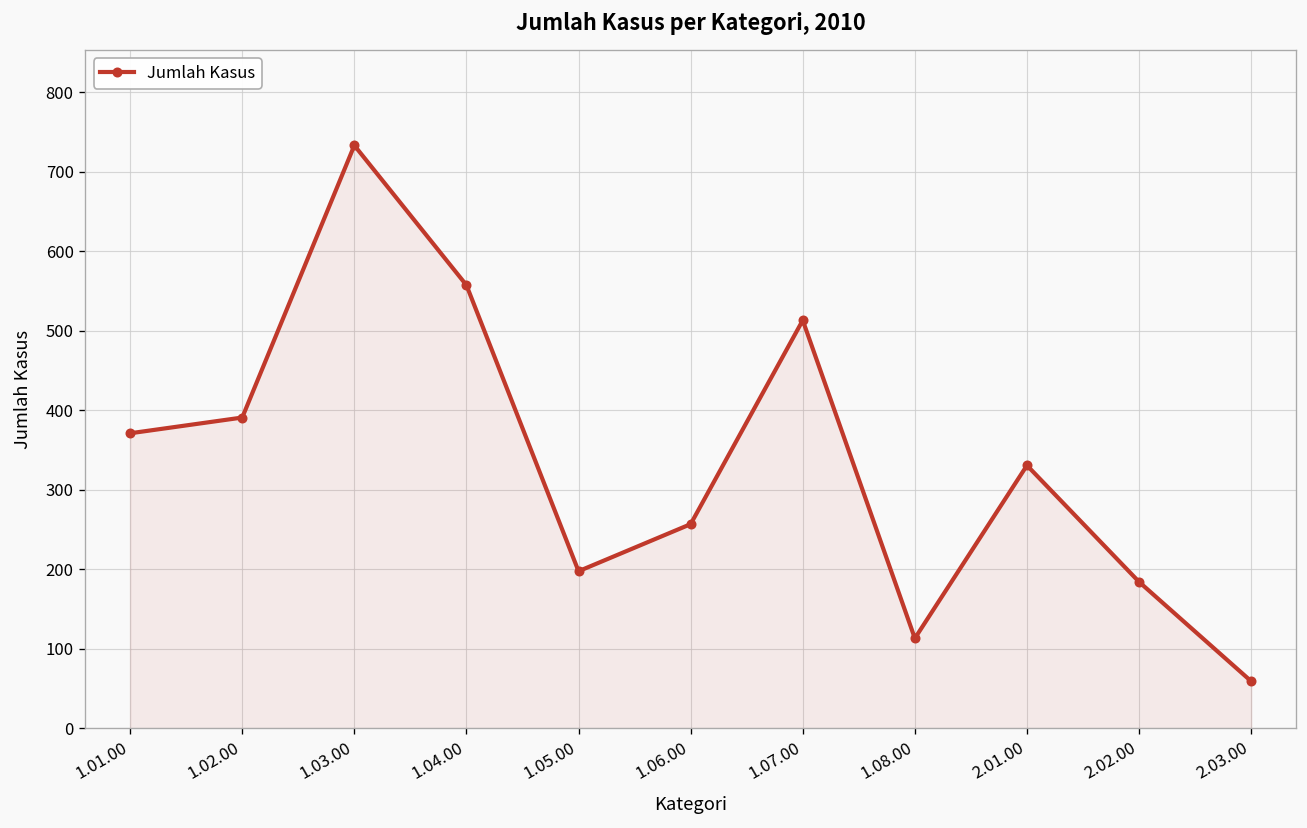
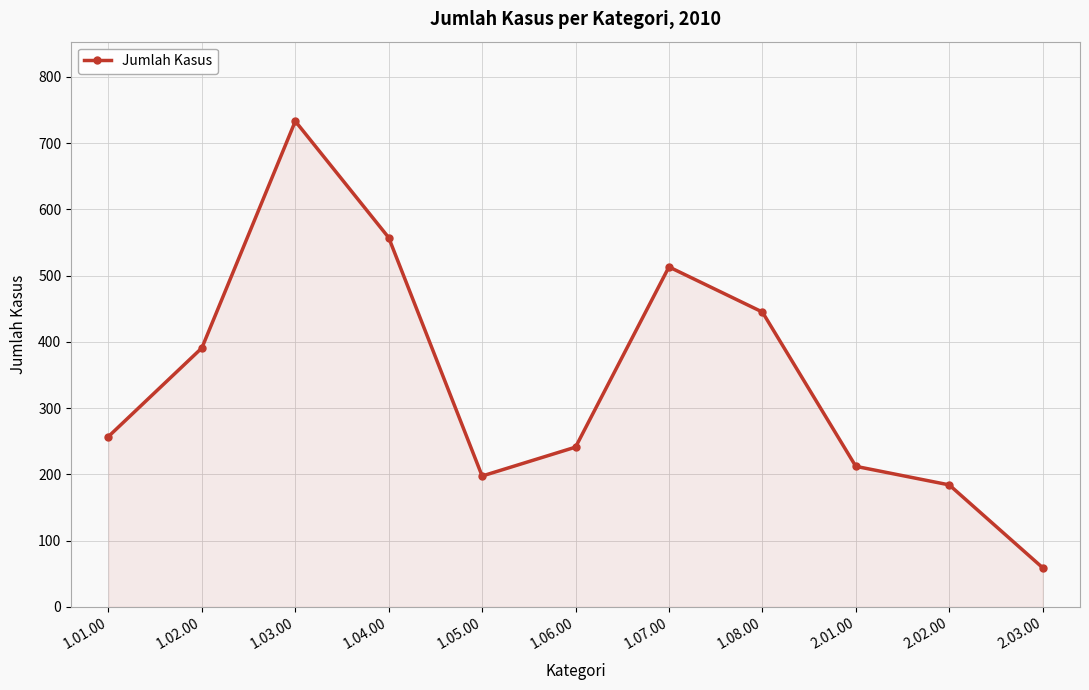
  {
-   "1.01.00": 370,
+   "1.01.00": 260,
    "1.02.00": 390,
    "1.03.00": 730,
    "1.04.00": 560,
    "1.05.00": 200,
-   "1.06.00": 260,
+   "1.06.00": 240,
    "1.07.00": 510,
-   "1.08.00": 110,
-   "2.01.00": 330,
+   "1.08.00": 440,
+   "2.01.00": 210,
    "2.02.00": 180,
    "2.03.00": 60
  }
